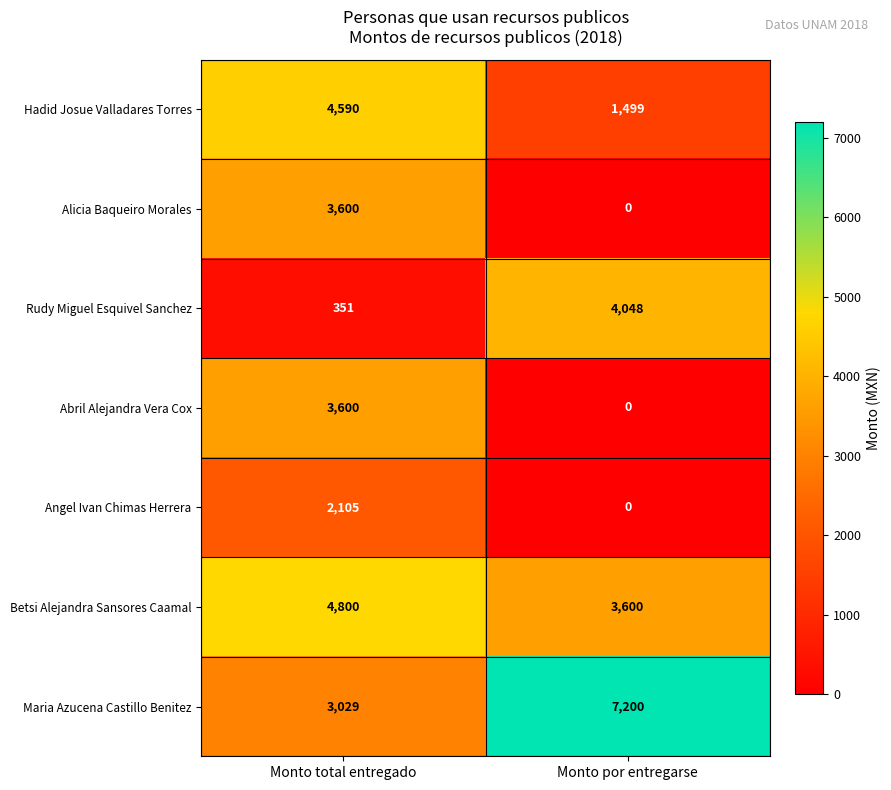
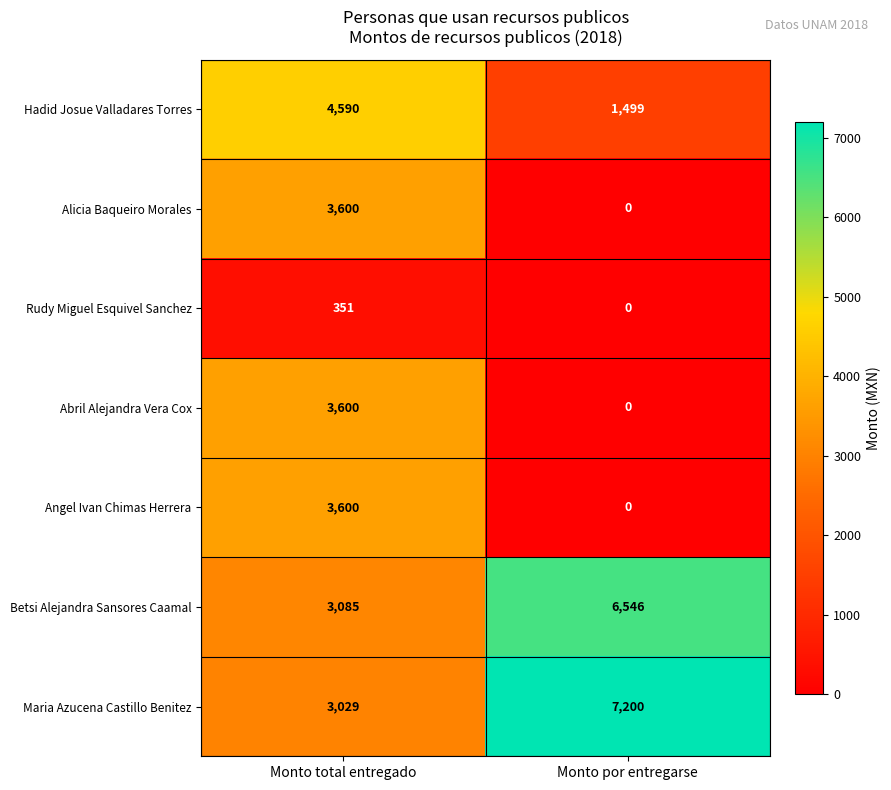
  {
    "Hadid Josue Valladares Torres": {
      "Monto total entregado": "4,590",
      "Monto por entregarse": "1,499"
    },
    "Alicia Baqueiro Morales": {
      "Monto total entregado": "3,600",
      "Monto por entregarse": "0"
    },
    "Rudy Miguel Esquivel Sanchez": {
      "Monto total entregado": "351",
-     "Monto por entregarse": "4,048"
+     "Monto por entregarse": "0"
    },
    "Abril Alejandra Vera Cox": {
      "Monto total entregado": "3,600",
      "Monto por entregarse": "0"
    },
    "Angel Ivan Chimas Herrera": {
-     "Monto total entregado": "2,105",
+     "Monto total entregado": "3,600",
      "Monto por entregarse": "0"
    },
    "Betsi Alejandra Sansores Caamal": {
-     "Monto total entregado": "4,800",
-     "Monto por entregarse": "3,600"
+     "Monto total entregado": "3,085",
+     "Monto por entregarse": "6,546"
    },
    "Maria Azucena Castillo Benitez": {
      "Monto total entregado": "3,029",
      "Monto por entregarse": "7,200"
    }
  }
